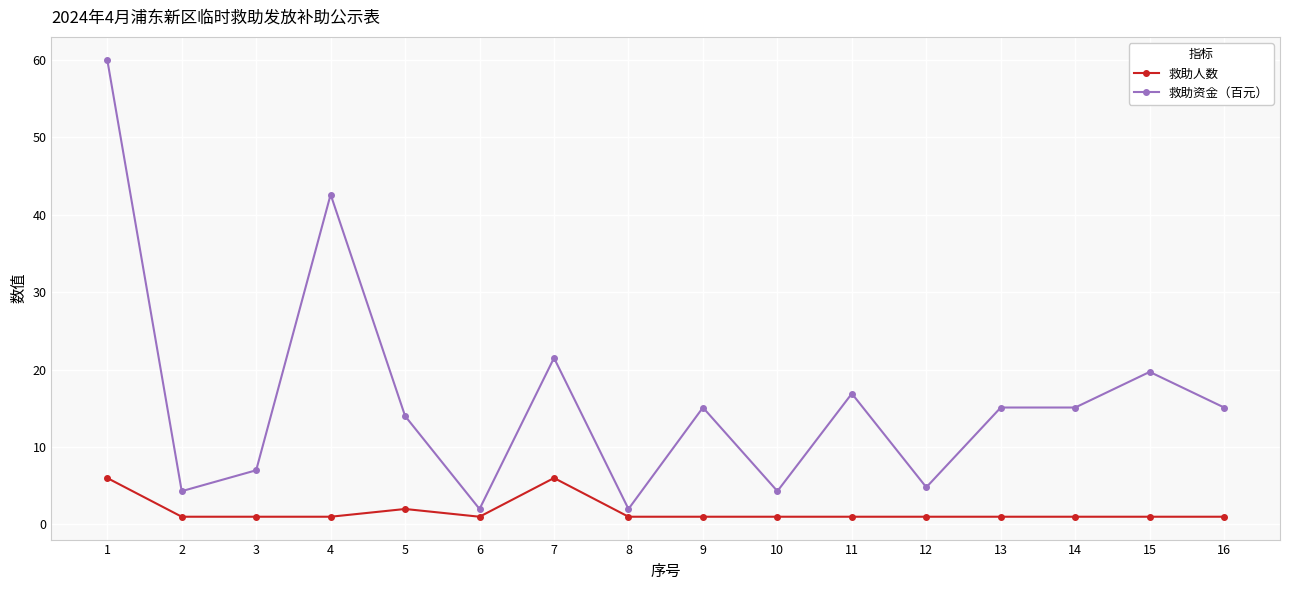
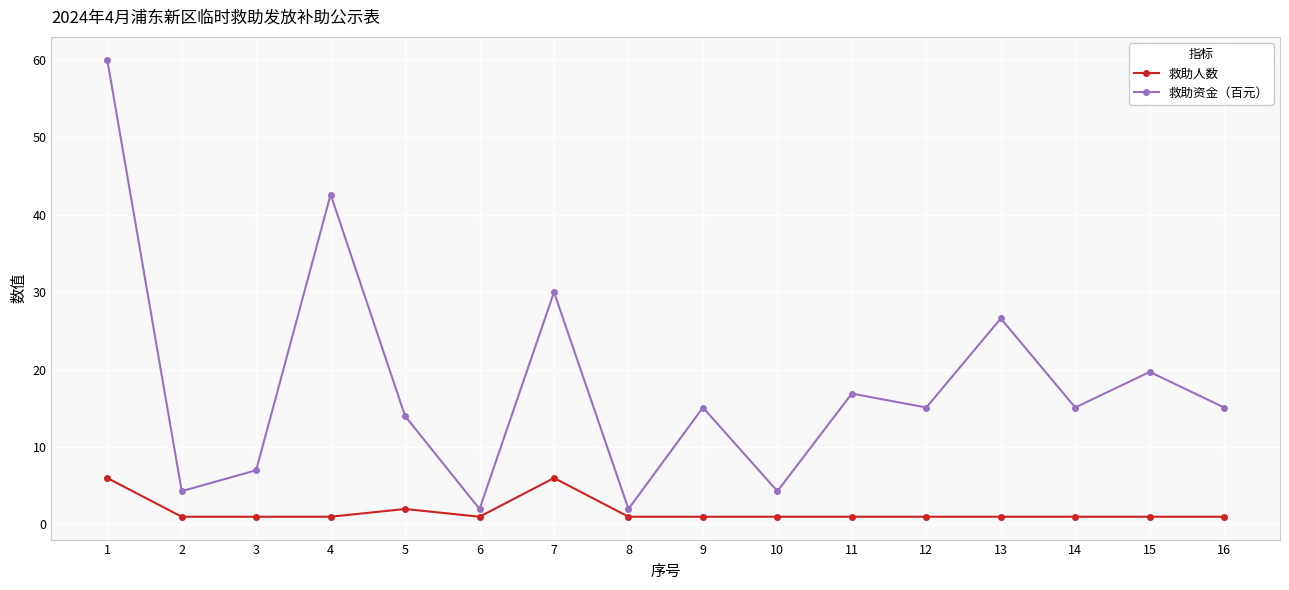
  {
    "救助人数": {
      "1": 6,
      "2": 1,
      "3": 1,
      "4": 1,
      "5": 2,
      "6": 1,
      "7": 6,
      "8": 1,
      "9": 1,
      "10": 1,
      "11": 1,
      "12": 1,
      "13": 1,
      "14": 1,
      "15": 1,
      "16": 1
    },
    "救助资金（百元）": {
      "1": 60,
      "2": 4,
      "3": 7,
      "4": 43,
      "5": 14,
      "6": 2,
-     "7": 22,
+     "7": 30,
      "8": 2,
      "9": 15,
      "10": 4,
      "11": 17,
-     "12": 5,
-     "13": 15,
+     "12": 15,
+     "13": 27,
      "14": 15,
      "15": 20,
      "16": 15
    }
  }
